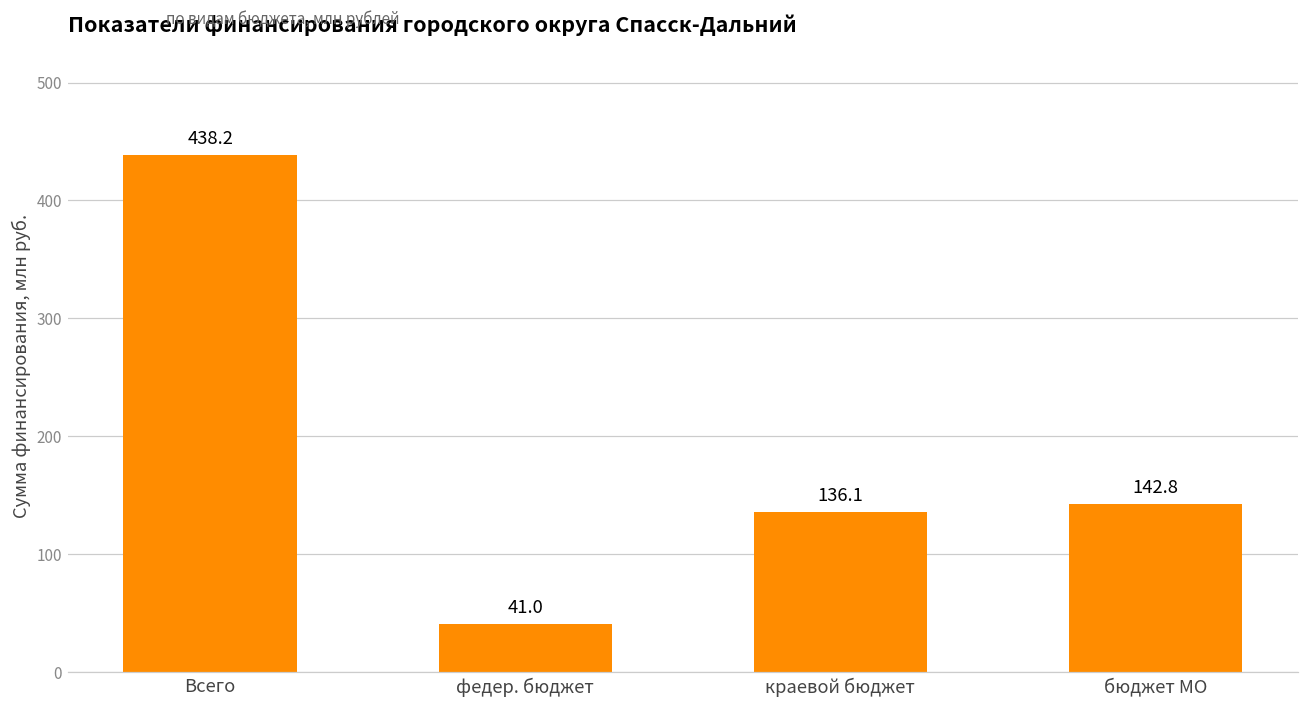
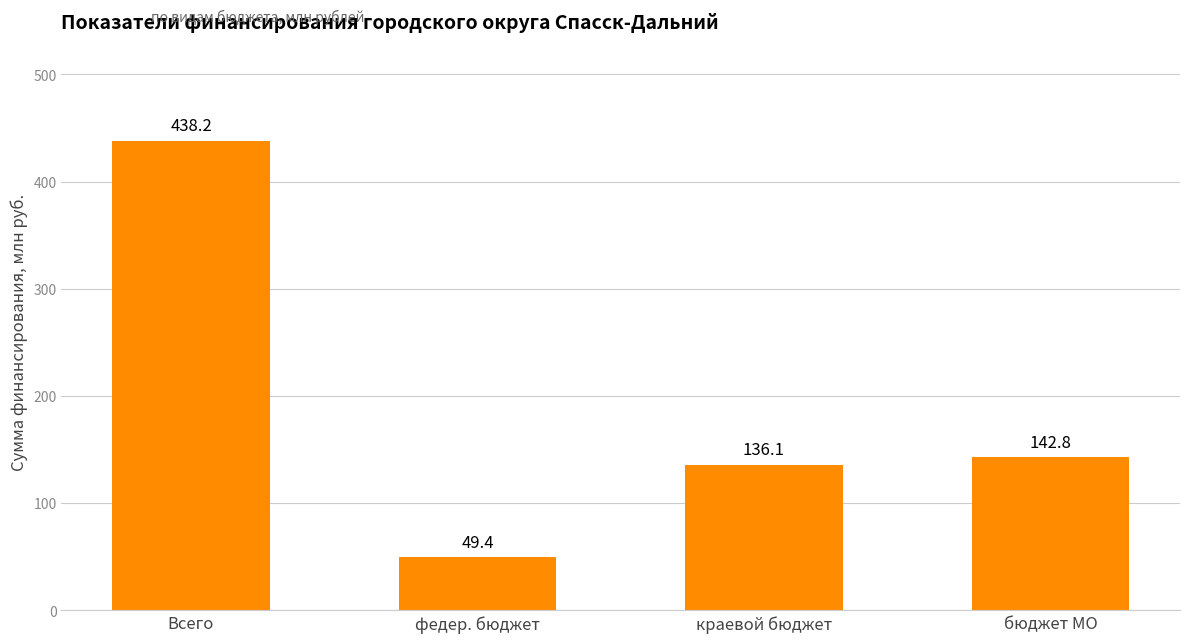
  {
    "Всего": 438.2,
-   "федер. бюджет": 41.0,
+   "федер. бюджет": 49.4,
    "краевой бюджет": 136.1,
    "бюджет МО": 142.8
  }
